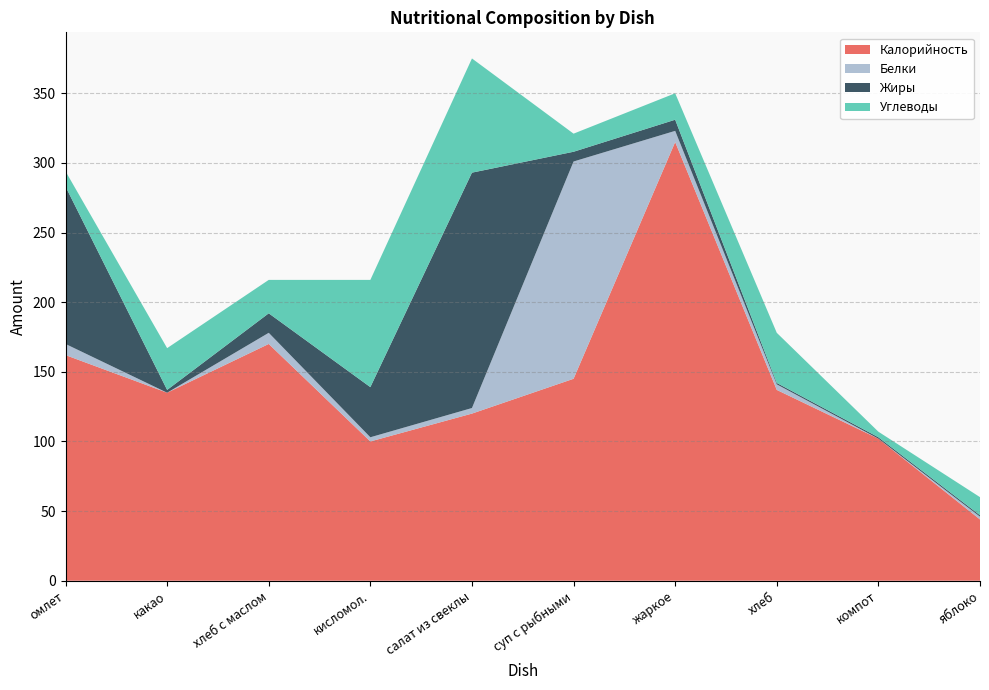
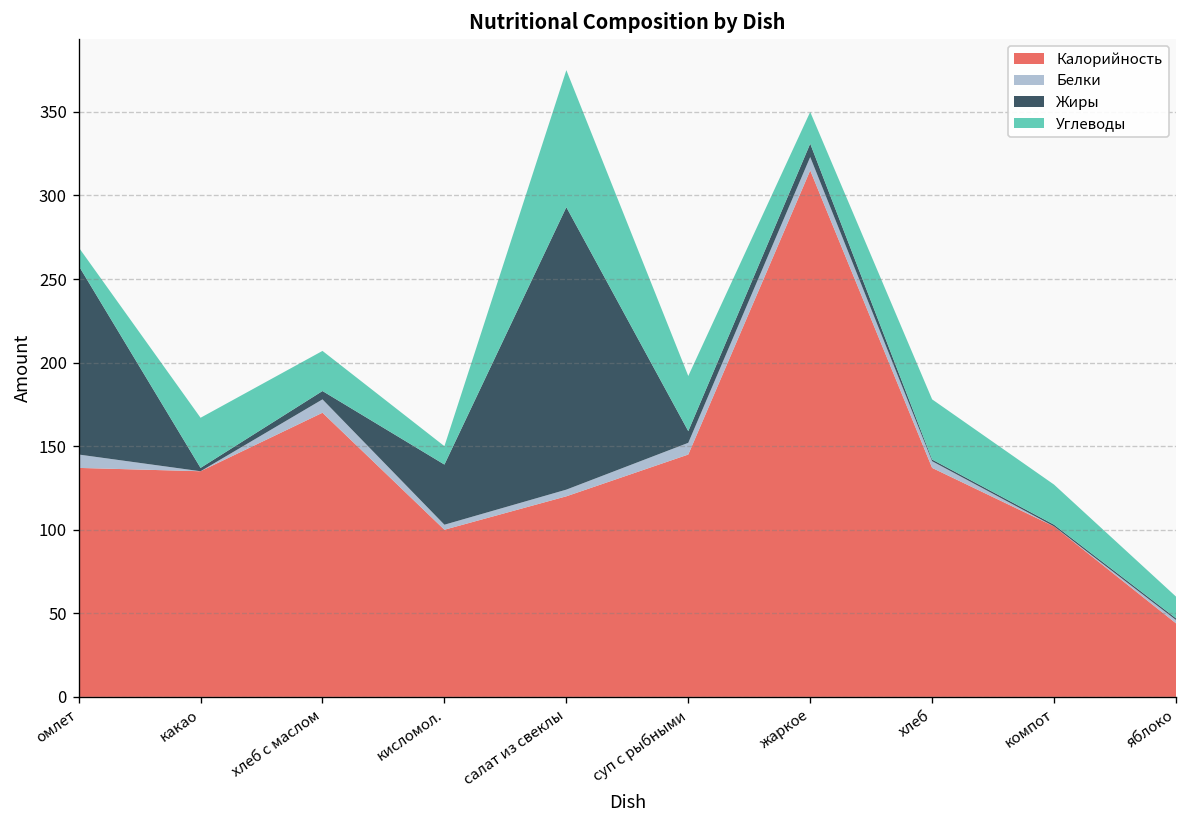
  {
    "Калорийность": {
-     "омлет": 162,
+     "омлет": 137,
      "хлеб с маслом": 170,
      "кисломол.": 100,
      "салат из свеклы": 120,
      "суп с рыбными": 145,
      "жаркое": 315,
      "хлеб": 137,
      "яблоко": 44
    },
    "Белки": {
      "омлет": 8,
      "хлеб с маслом": 8,
      "кисломол.": 3,
      "салат из свеклы": 4,
-     "суп с рыбными": 156,
+     "суп с рыбными": 7,
      "жаркое": 8
    },
    "Жиры": {
      "омлет": 113,
      "какао": 2,
-     "хлеб с маслом": 14,
+     "хлеб с маслом": 5,
      "кисломол.": 36,
      "салат из свеклы": 169,
      "суп с рыбными": 7,
      "жаркое": 8
    },
    "Углеводы": {
      "омлет": 11,
      "какао": 30,
      "хлеб с маслом": 24,
-     "кисломол.": 77,
+     "кисломол.": 11,
      "салат из свеклы": 82,
-     "суп с рыбными": 13,
+     "суп с рыбными": 33,
      "жаркое": 19,
      "хлеб": 36,
-     "компот": 4,
+     "компот": 24,
      "яблоко": 13
    }
  }
